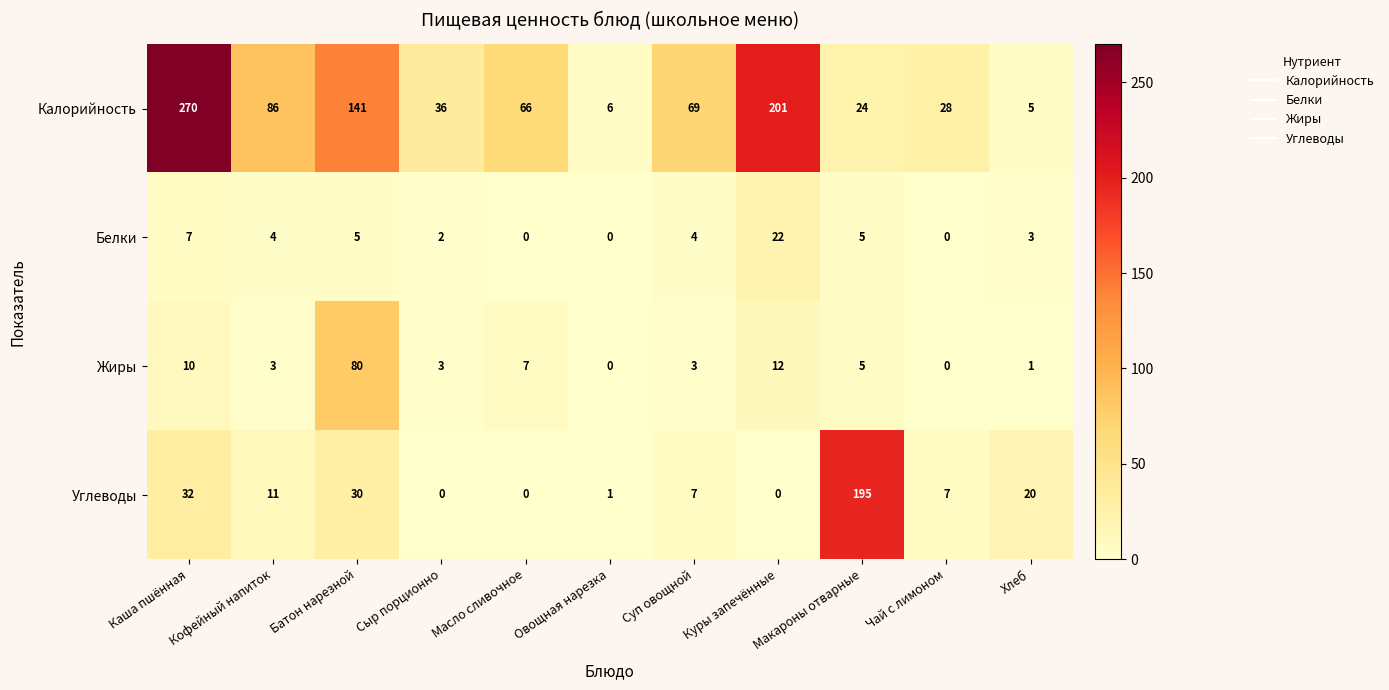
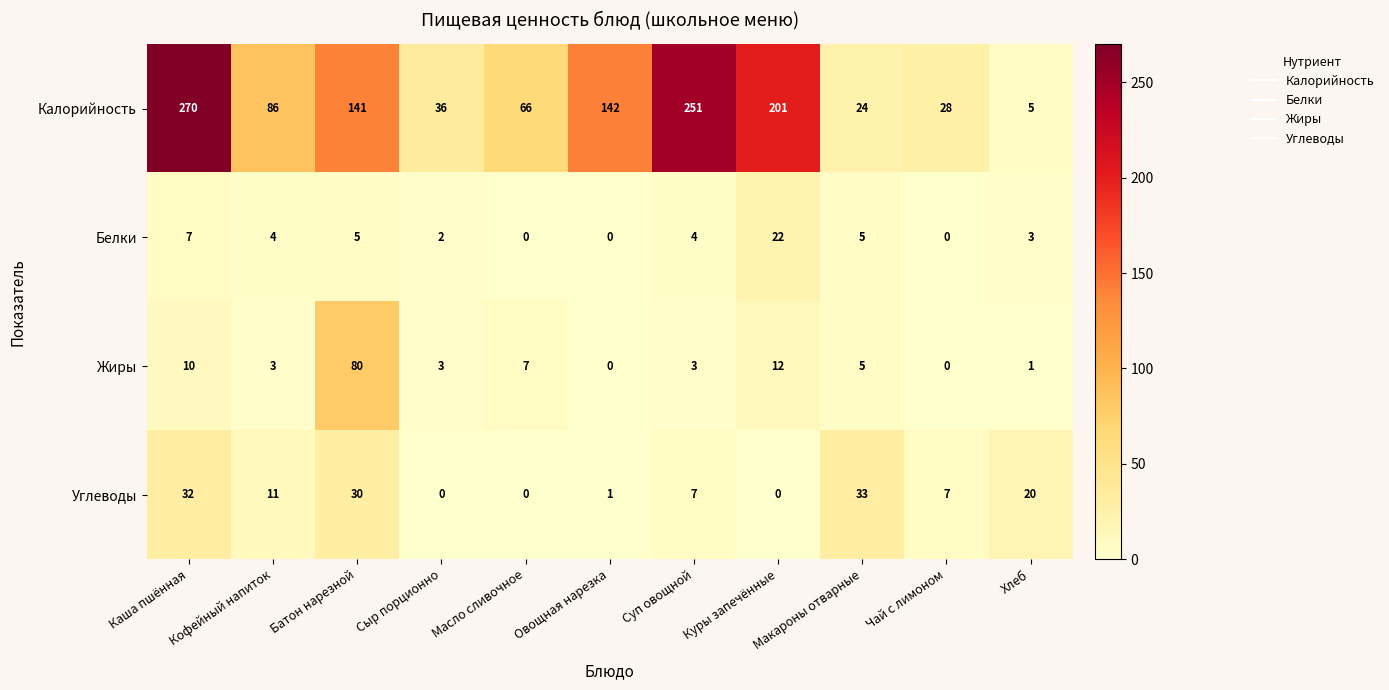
  {
    "Калорийность": {
      "Каша пшённая": 270,
      "Кофейный напиток": 86,
      "Батон нарезной": 141,
      "Сыр порционно": 36,
      "Масло сливочное": 66,
-     "Овощная нарезка": 6,
-     "Суп овощной": 69,
+     "Овощная нарезка": 142,
+     "Суп овощной": 251,
      "Куры запечённые": 201,
      "Макароны отварные": 24,
      "Чай с лимоном": 28,
      "Хлеб": 5
    },
    "Белки": {
      "Каша пшённая": 7,
      "Кофейный напиток": 4,
      "Батон нарезной": 5,
      "Сыр порционно": 2,
      "Масло сливочное": 0,
      "Овощная нарезка": 0,
      "Суп овощной": 4,
      "Куры запечённые": 22,
      "Макароны отварные": 5,
      "Чай с лимоном": 0,
      "Хлеб": 3
    },
    "Жиры": {
      "Каша пшённая": 10,
      "Кофейный напиток": 3,
      "Батон нарезной": 80,
      "Сыр порционно": 3,
      "Масло сливочное": 7,
      "Овощная нарезка": 0,
      "Суп овощной": 3,
      "Куры запечённые": 12,
      "Макароны отварные": 5,
      "Чай с лимоном": 0,
      "Хлеб": 1
    },
    "Углеводы": {
      "Каша пшённая": 32,
      "Кофейный напиток": 11,
      "Батон нарезной": 30,
      "Сыр порционно": 0,
      "Масло сливочное": 0,
      "Овощная нарезка": 1,
      "Суп овощной": 7,
      "Куры запечённые": 0,
-     "Макароны отварные": 195,
+     "Макароны отварные": 33,
      "Чай с лимоном": 7,
      "Хлеб": 20
    }
  }
